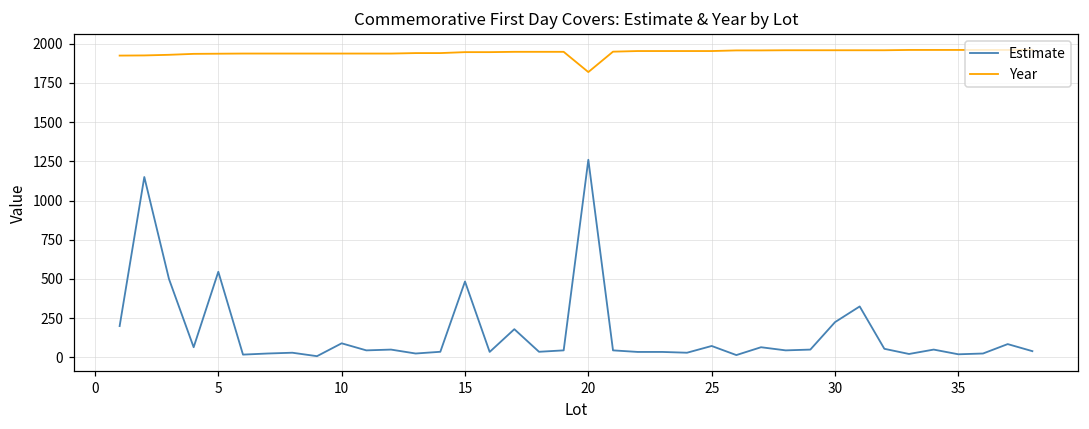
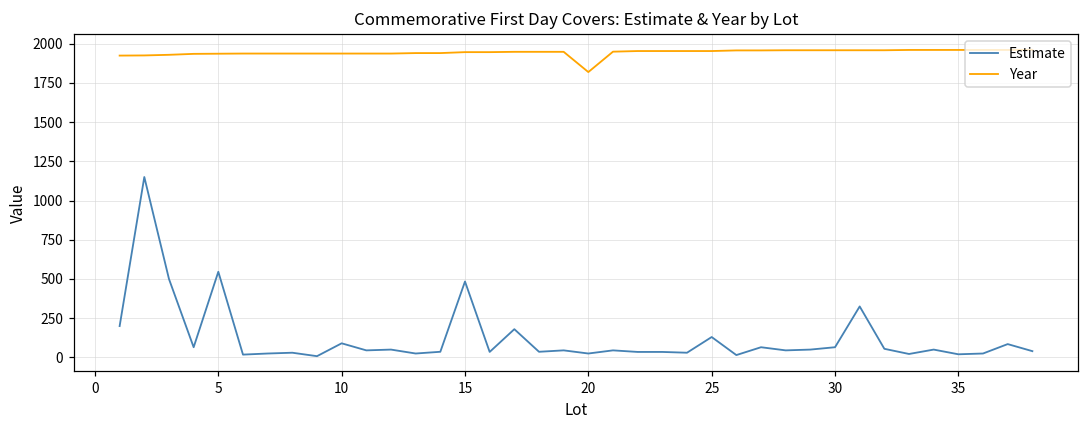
  {
    "Estimate": {
      "5": 550,
      "10": 90,
      "15": 480,
-     "20": 1260,
-     "25": 70,
-     "30": 230,
+     "20": 30,
+     "25": 130,
+     "30": 70,
      "35": 20
    },
    "Year": {
      "5": 1940,
      "10": 1940,
      "15": 1950,
      "20": 1820,
      "25": 1950,
      "30": 1960,
      "35": 1960
    }
  }
